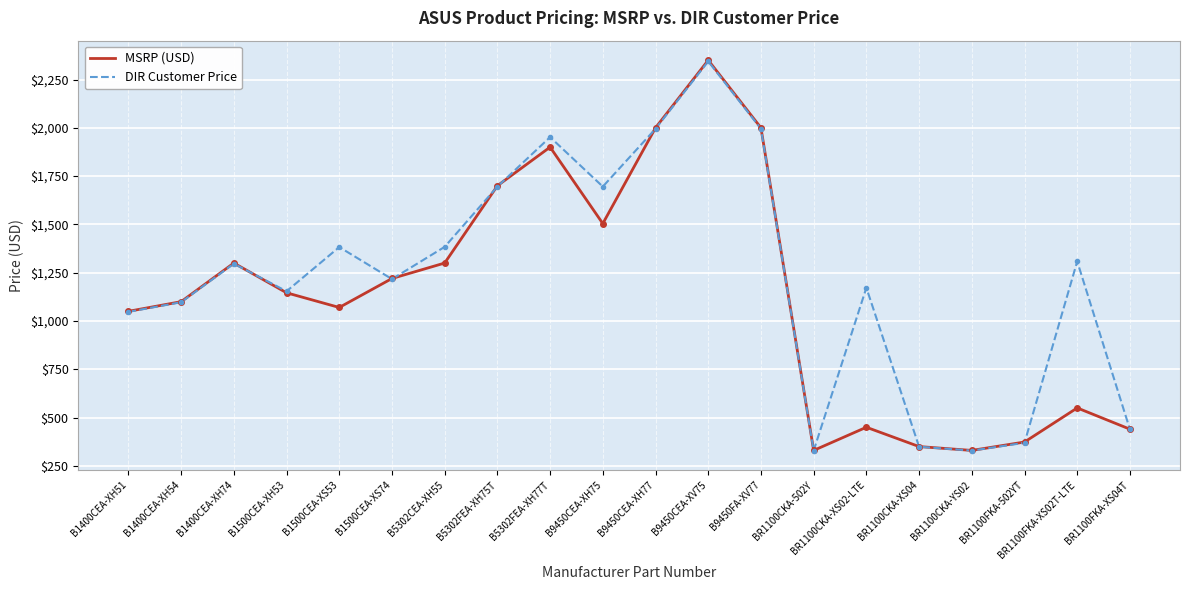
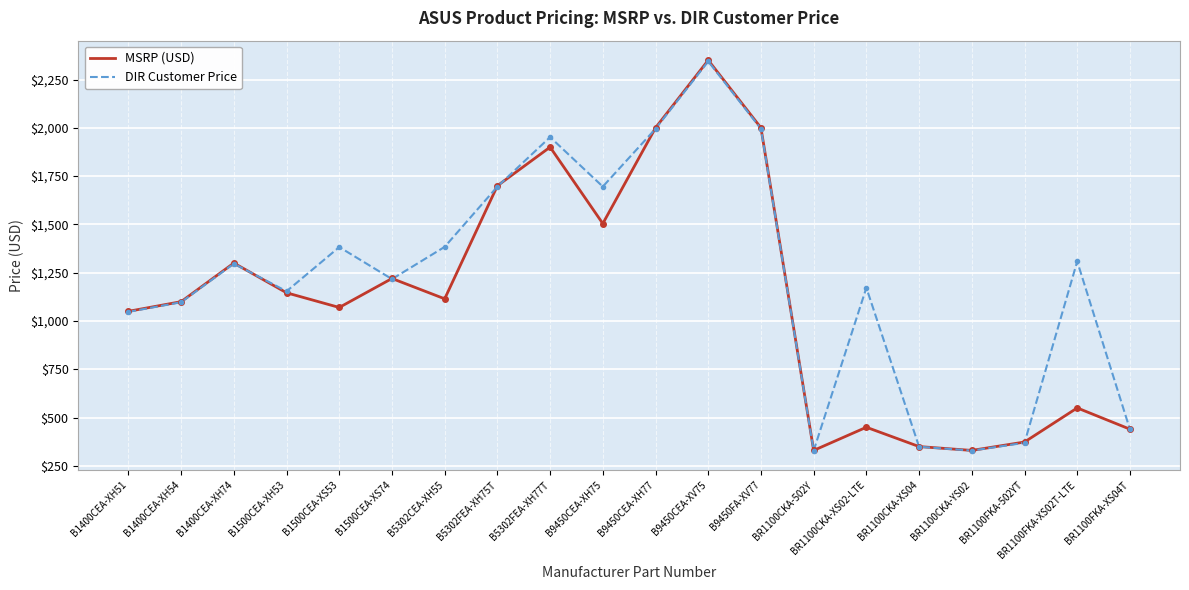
  {
    "MSRP (USD)": {
      "B1500CEA-XS53": "$1,070",
-     "B5302CEA-XH55": "$1,300",
+     "B5302CEA-XH55": "$1,110",
      "B5302FEA-XH77T": "$1,900",
      "B9450CEA-XH75": "$1,500",
      "BR1100CKA-XS02-LTE": "$450",
      "BR1100FKA-XS02T-LTE": "$550"
    },
    "DIR Customer Price": {
      "B1500CEA-XS53": "$1,380",
      "B5302CEA-XH55": "$1,380",
      "B5302FEA-XH77T": "$1,950",
      "B9450CEA-XH75": "$1,700",
      "BR1100CKA-XS02-LTE": "$1,170",
      "BR1100FKA-XS02T-LTE": "$1,310"
    }
  }
